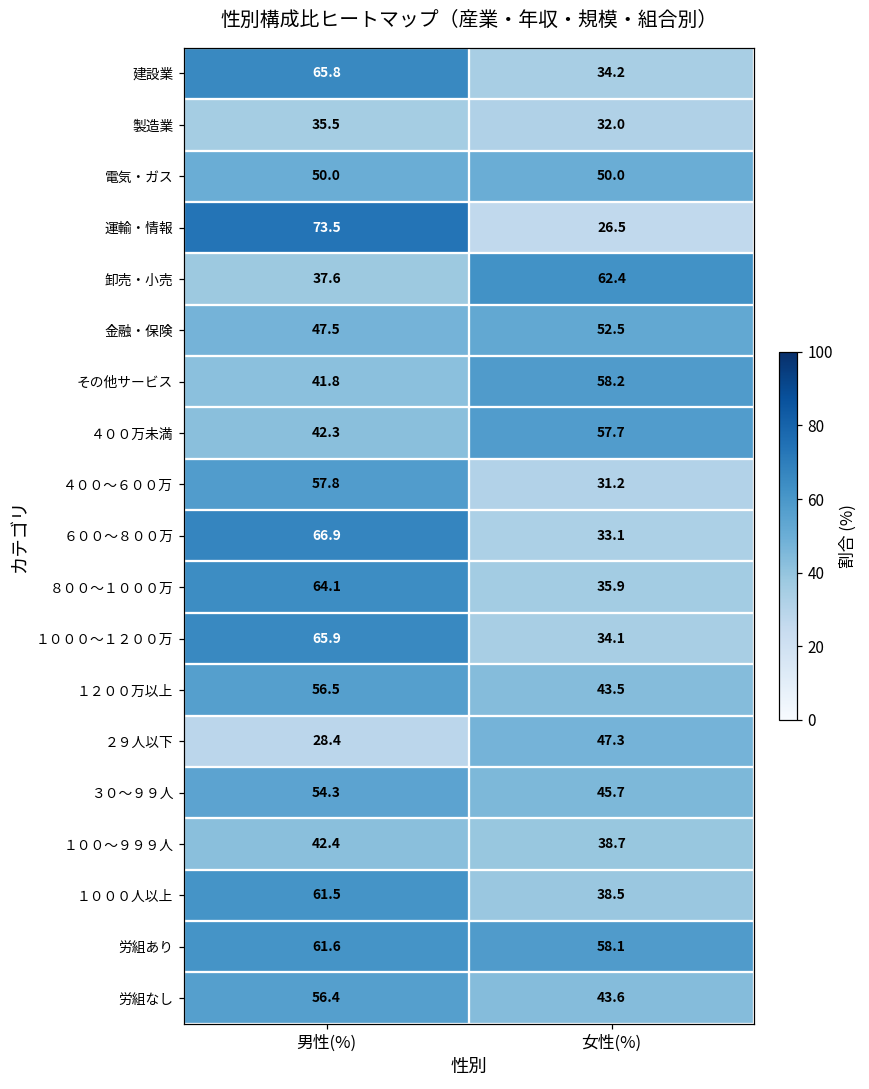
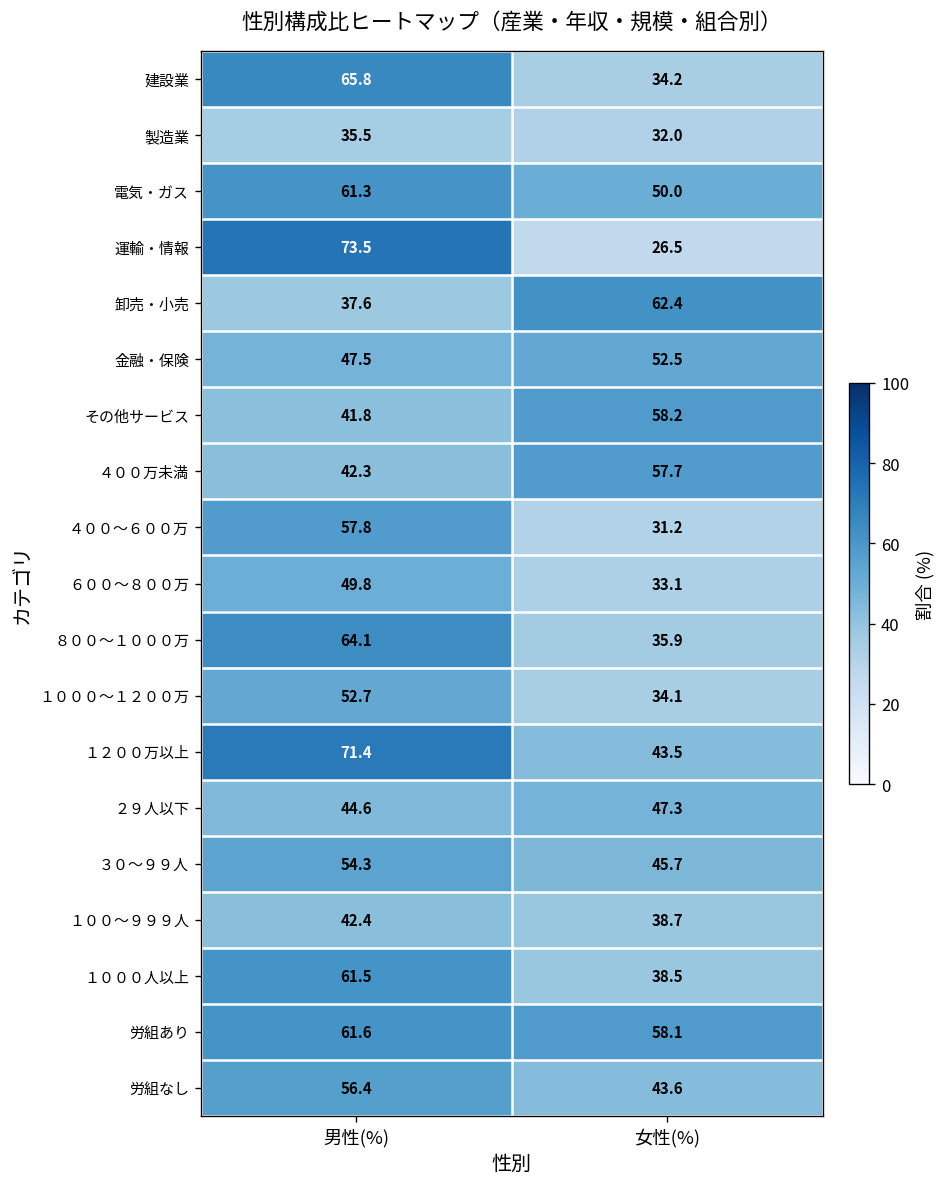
  {
    "建設業": {
      "男性(%)": 65.8,
      "女性(%)": 34.2
    },
    "製造業": {
      "男性(%)": 35.5,
      "女性(%)": 32.0
    },
    "電気・ガス": {
-     "男性(%)": 50.0,
+     "男性(%)": 61.3,
      "女性(%)": 50.0
    },
    "運輸・情報": {
      "男性(%)": 73.5,
      "女性(%)": 26.5
    },
    "卸売・小売": {
      "男性(%)": 37.6,
      "女性(%)": 62.4
    },
    "金融・保険": {
      "男性(%)": 47.5,
      "女性(%)": 52.5
    },
    "その他サービス": {
      "男性(%)": 41.8,
      "女性(%)": 58.2
    },
    "４００万未満": {
      "男性(%)": 42.3,
      "女性(%)": 57.7
    },
    "４００～６００万": {
      "男性(%)": 57.8,
      "女性(%)": 31.2
    },
    "６００～８００万": {
-     "男性(%)": 66.9,
+     "男性(%)": 49.8,
      "女性(%)": 33.1
    },
    "８００～１０００万": {
      "男性(%)": 64.1,
      "女性(%)": 35.9
    },
    "１０００～１２００万": {
-     "男性(%)": 65.9,
+     "男性(%)": 52.7,
      "女性(%)": 34.1
    },
    "１２００万以上": {
-     "男性(%)": 56.5,
+     "男性(%)": 71.4,
      "女性(%)": 43.5
    },
    "２９人以下": {
-     "男性(%)": 28.4,
+     "男性(%)": 44.6,
      "女性(%)": 47.3
    },
    "３０～９９人": {
      "男性(%)": 54.3,
      "女性(%)": 45.7
    },
    "１００～９９９人": {
      "男性(%)": 42.4,
      "女性(%)": 38.7
    },
    "１０００人以上": {
      "男性(%)": 61.5,
      "女性(%)": 38.5
    },
    "労組あり": {
      "男性(%)": 61.6,
      "女性(%)": 58.1
    },
    "労組なし": {
      "男性(%)": 56.4,
      "女性(%)": 43.6
    }
  }
